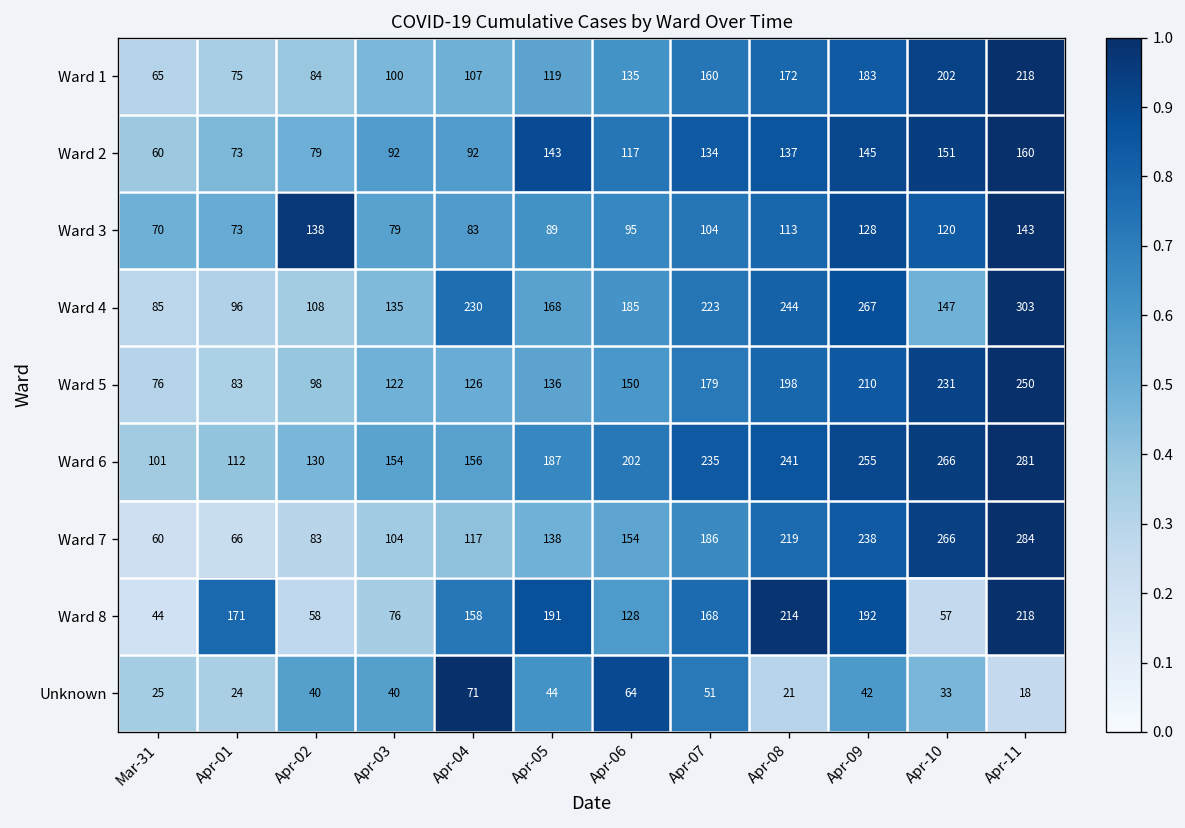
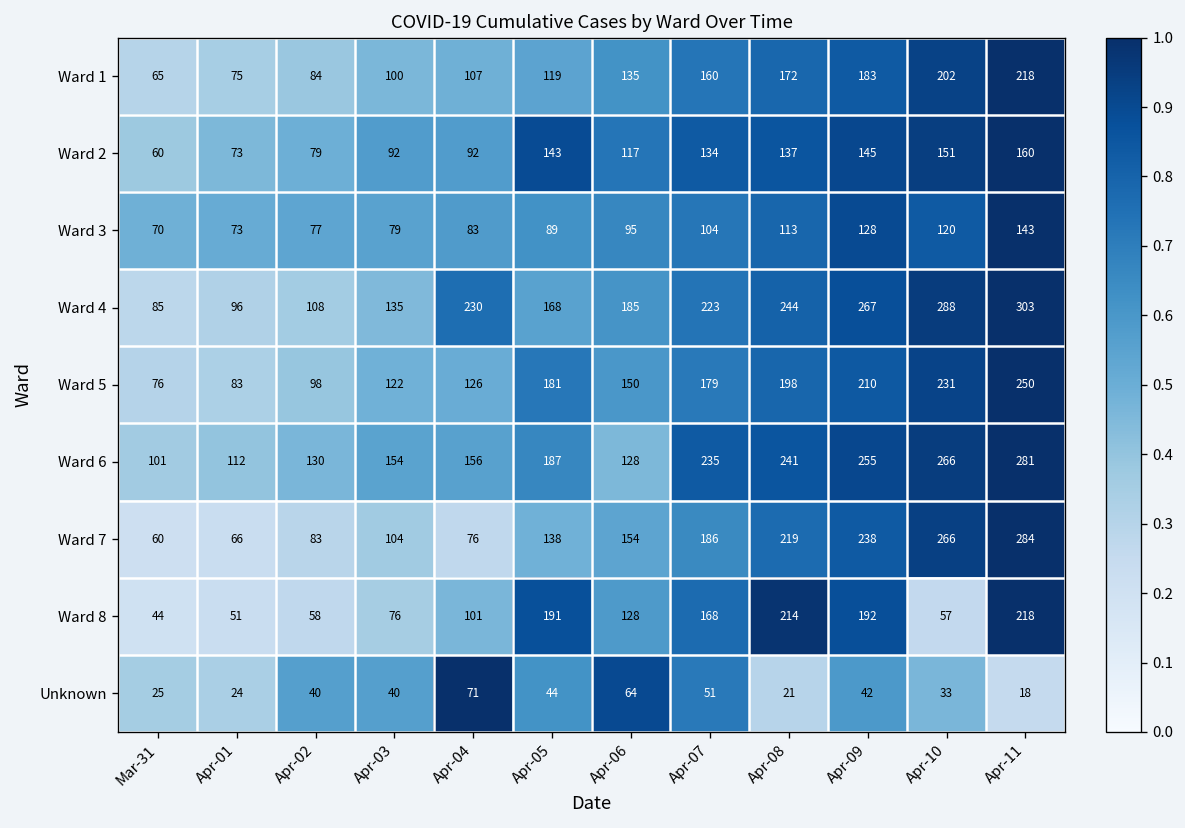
  {
    "Ward 1": {
      "Mar-31": 65,
      "Apr-01": 75,
      "Apr-02": 84,
      "Apr-03": 100,
      "Apr-04": 107,
      "Apr-05": 119,
      "Apr-06": 135,
      "Apr-07": 160,
      "Apr-08": 172,
      "Apr-09": 183,
      "Apr-10": 202,
      "Apr-11": 218
    },
    "Ward 2": {
      "Mar-31": 60,
      "Apr-01": 73,
      "Apr-02": 79,
      "Apr-03": 92,
      "Apr-04": 92,
      "Apr-05": 143,
      "Apr-06": 117,
      "Apr-07": 134,
      "Apr-08": 137,
      "Apr-09": 145,
      "Apr-10": 151,
      "Apr-11": 160
    },
    "Ward 3": {
      "Mar-31": 70,
      "Apr-01": 73,
-     "Apr-02": 138,
+     "Apr-02": 77,
      "Apr-03": 79,
      "Apr-04": 83,
      "Apr-05": 89,
      "Apr-06": 95,
      "Apr-07": 104,
      "Apr-08": 113,
      "Apr-09": 128,
      "Apr-10": 120,
      "Apr-11": 143
    },
    "Ward 4": {
      "Mar-31": 85,
      "Apr-01": 96,
      "Apr-02": 108,
      "Apr-03": 135,
      "Apr-04": 230,
      "Apr-05": 168,
      "Apr-06": 185,
      "Apr-07": 223,
      "Apr-08": 244,
      "Apr-09": 267,
-     "Apr-10": 147,
+     "Apr-10": 288,
      "Apr-11": 303
    },
    "Ward 5": {
      "Mar-31": 76,
      "Apr-01": 83,
      "Apr-02": 98,
      "Apr-03": 122,
      "Apr-04": 126,
-     "Apr-05": 136,
+     "Apr-05": 181,
      "Apr-06": 150,
      "Apr-07": 179,
      "Apr-08": 198,
      "Apr-09": 210,
      "Apr-10": 231,
      "Apr-11": 250
    },
    "Ward 6": {
      "Mar-31": 101,
      "Apr-01": 112,
      "Apr-02": 130,
      "Apr-03": 154,
      "Apr-04": 156,
      "Apr-05": 187,
-     "Apr-06": 202,
+     "Apr-06": 128,
      "Apr-07": 235,
      "Apr-08": 241,
      "Apr-09": 255,
      "Apr-10": 266,
      "Apr-11": 281
    },
    "Ward 7": {
      "Mar-31": 60,
      "Apr-01": 66,
      "Apr-02": 83,
      "Apr-03": 104,
-     "Apr-04": 117,
+     "Apr-04": 76,
      "Apr-05": 138,
      "Apr-06": 154,
      "Apr-07": 186,
      "Apr-08": 219,
      "Apr-09": 238,
      "Apr-10": 266,
      "Apr-11": 284
    },
    "Ward 8": {
      "Mar-31": 44,
-     "Apr-01": 171,
+     "Apr-01": 51,
      "Apr-02": 58,
      "Apr-03": 76,
-     "Apr-04": 158,
+     "Apr-04": 101,
      "Apr-05": 191,
      "Apr-06": 128,
      "Apr-07": 168,
      "Apr-08": 214,
      "Apr-09": 192,
      "Apr-10": 57,
      "Apr-11": 218
    },
    "Unknown": {
      "Mar-31": 25,
      "Apr-01": 24,
      "Apr-02": 40,
      "Apr-03": 40,
      "Apr-04": 71,
      "Apr-05": 44,
      "Apr-06": 64,
      "Apr-07": 51,
      "Apr-08": 21,
      "Apr-09": 42,
      "Apr-10": 33,
      "Apr-11": 18
    }
  }
